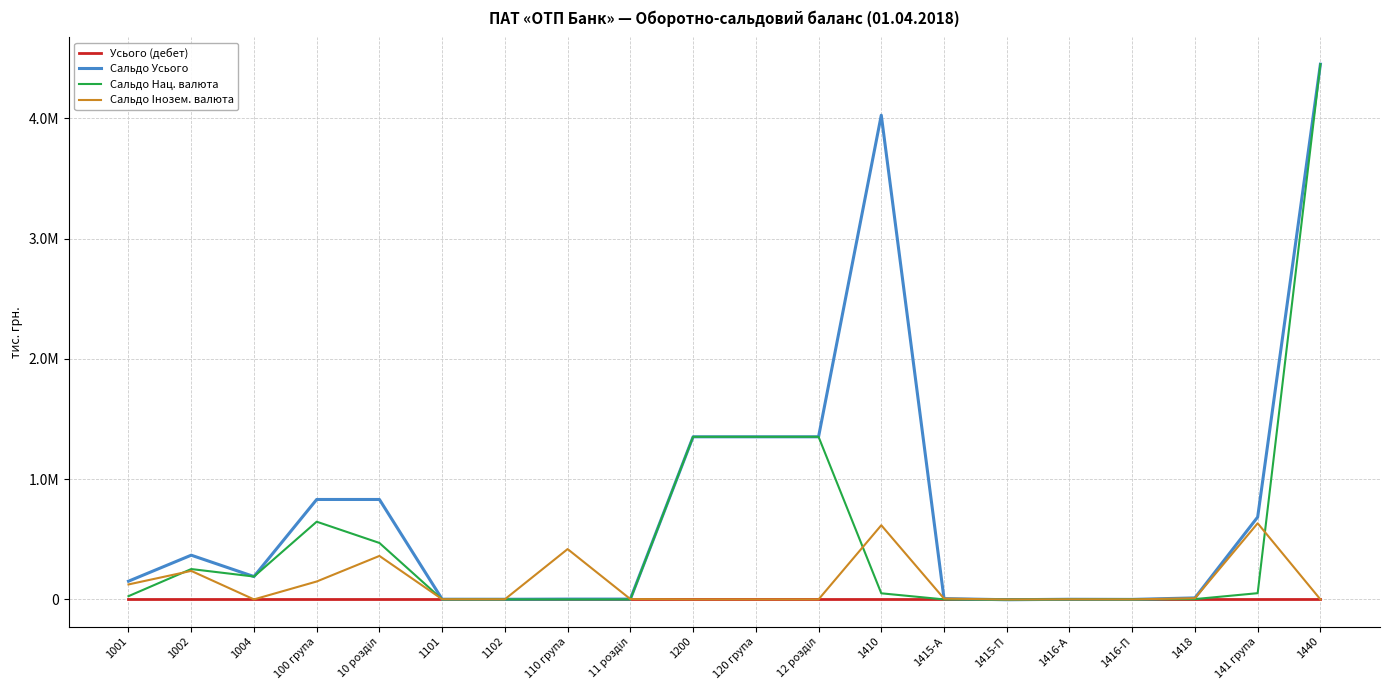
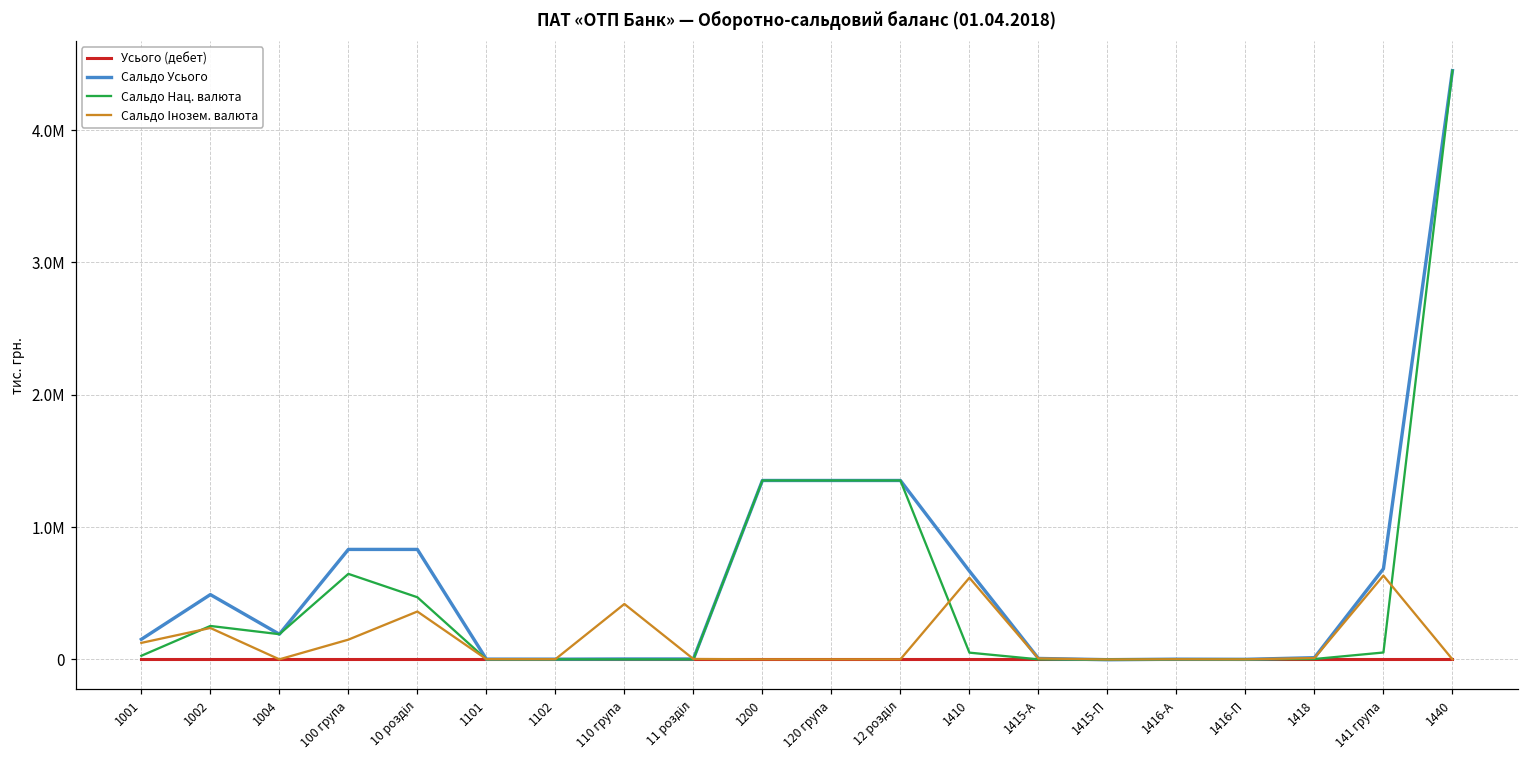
  {
    "Усього (дебет)": {
      "1001": 0,
      "1002": 0,
      "100 група": 0,
      "10 розділ": 0,
      "1410": 0,
      "141 група": 0
    },
    "Сальдо Усього": {
      "1001": 150000,
-     "1002": 370000,
+     "1002": 490000,
      "100 група": 830000,
      "10 розділ": 830000,
-     "1410": 4030000,
+     "1410": 670000,
      "141 група": 680000
    },
    "Сальдо Нац. валюта": {
      "1001": 30000,
      "100 група": 650000,
      "10 розділ": 470000,
      "1410": 50000,
      "141 група": 50000
    },
    "Сальдо Інозем. валюта": {
      "1001": 120000,
      "100 група": 150000,
      "10 розділ": 360000,
      "110 група": 420000,
      "1410": 620000,
      "141 група": 630000
    }
  }
